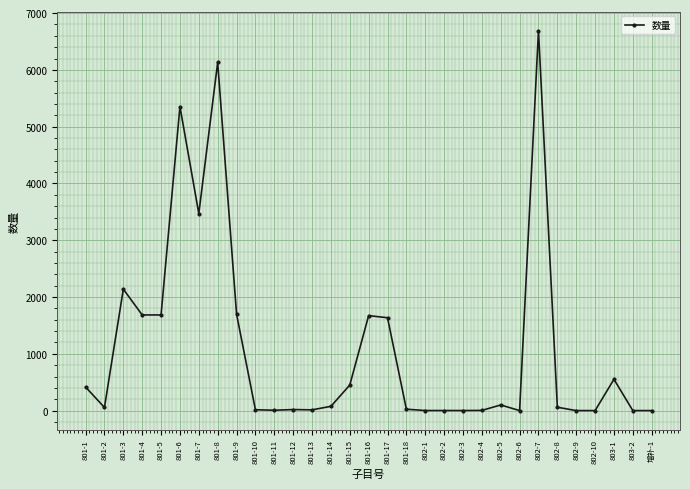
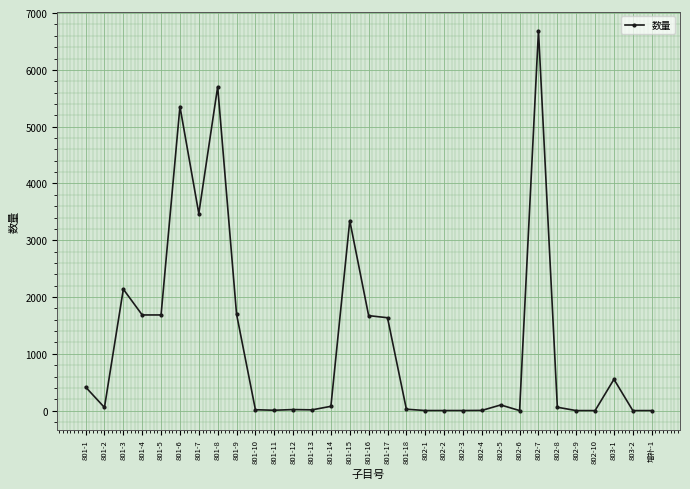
  {
    "801-1": 400,
    "801-2": 100,
    "801-3": 2100,
    "801-4": 1700,
    "801-5": 1700,
    "801-6": 5400,
    "801-7": 3500,
-   "801-8": 6100,
+   "801-8": 5700,
    "801-9": 1700,
    "801-10": 0,
    "801-11": 0,
    "801-12": 0,
    "801-13": 0,
    "801-14": 100,
-   "801-15": 500,
+   "801-15": 3300,
    "801-16": 1700,
    "801-17": 1600,
    "801-18": 0,
    "802-1": 0,
    "802-2": 0,
    "802-3": 0,
    "802-4": 0,
    "802-5": 100,
    "802-6": 0,
    "802-7": 6700,
    "802-8": 100,
    "802-9": 0,
    "802-10": 0,
    "803-1": 600,
    "803-2": 0,
    "增补-1": 0
  }
